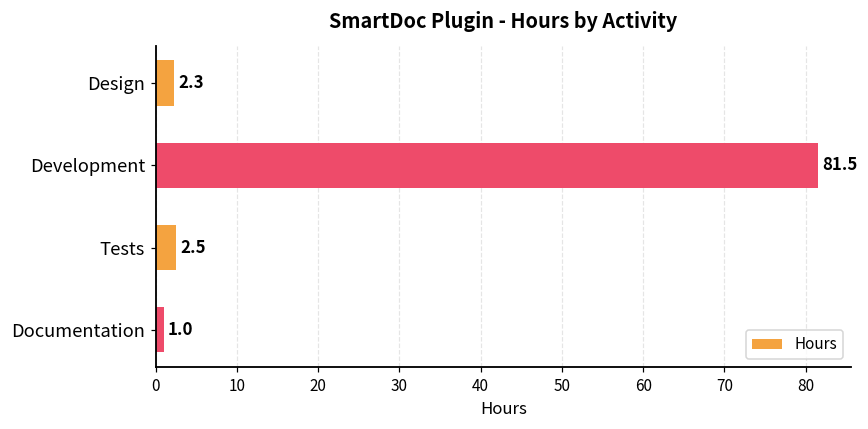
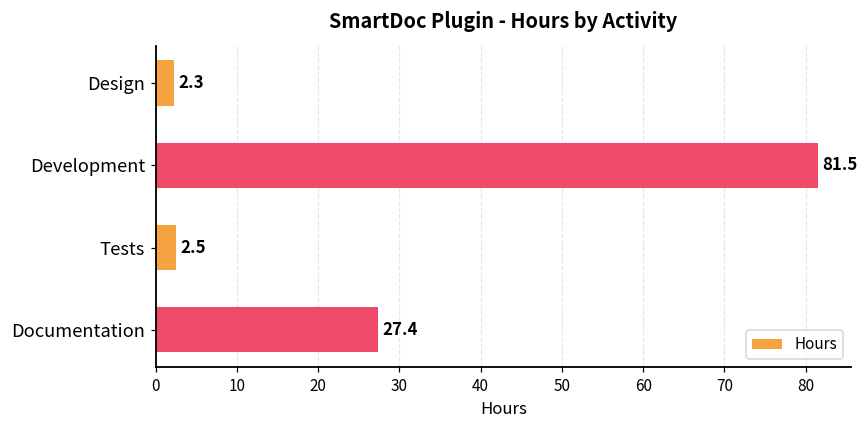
  {
    "Design": 2.3,
    "Development": 81.5,
    "Tests": 2.5,
-   "Documentation": 1.0
+   "Documentation": 27.4
  }
